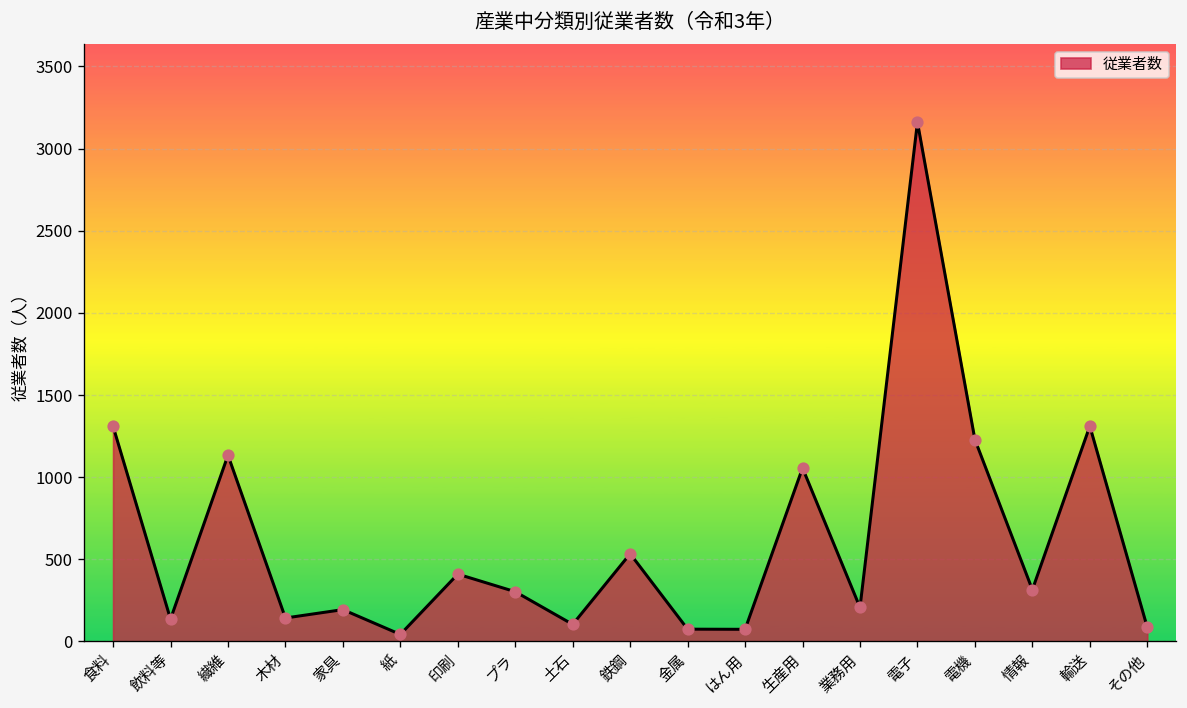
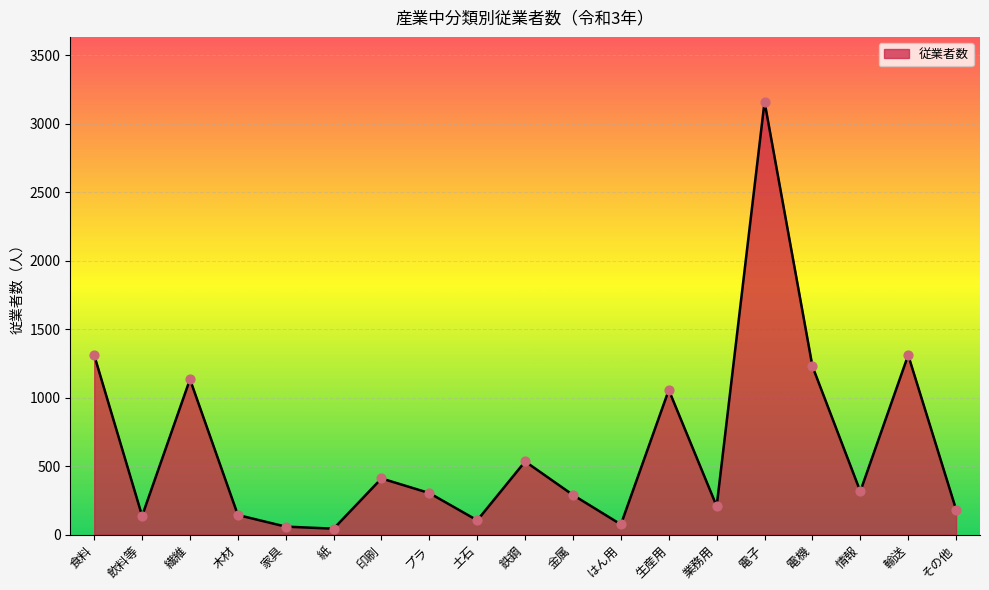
  {
    "食料": 1310,
    "飲料等": 140,
    "繊維": 1130,
    "木材": 140,
-   "家具": 190,
+   "家具": 60,
    "紙": 40,
    "印刷": 410,
    "プラ": 300,
    "土石": 100,
    "鉄鋼": 530,
-   "金属": 80,
+   "金属": 290,
    "はん用": 70,
    "生産用": 1060,
    "業務用": 210,
    "電子": 3160,
    "電機": 1230,
    "情報": 320,
    "輸送": 1310,
-   "その他": 90
+   "その他": 180
  }
